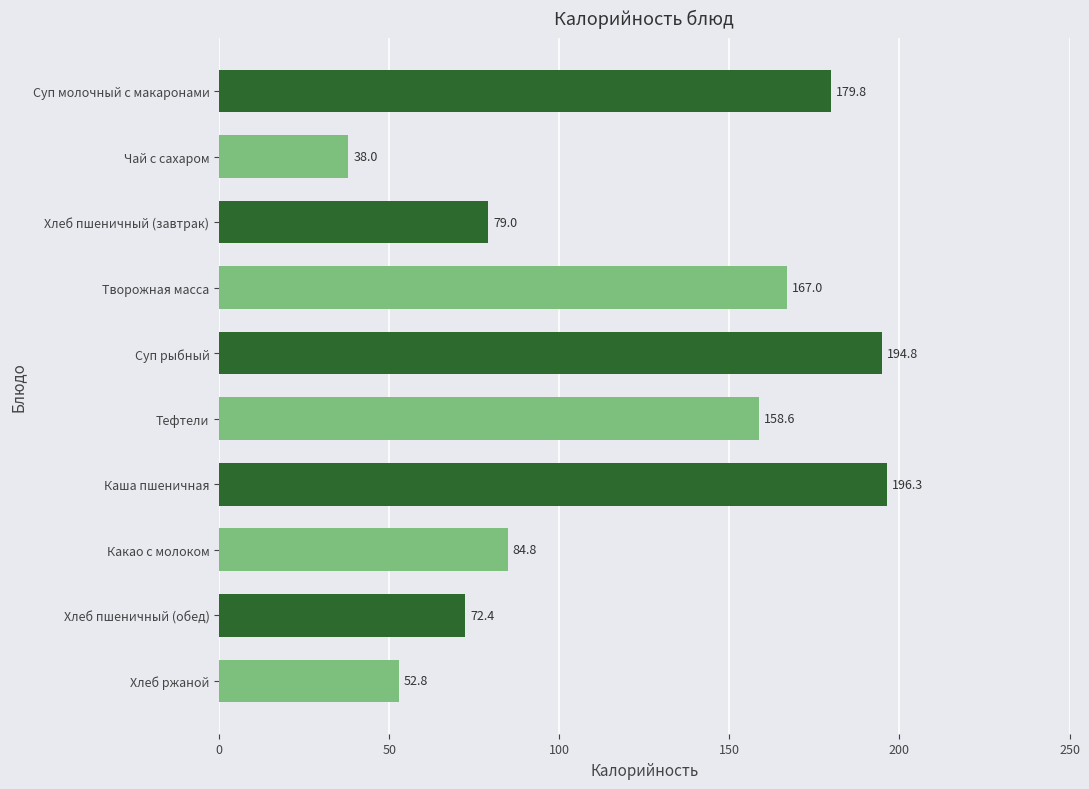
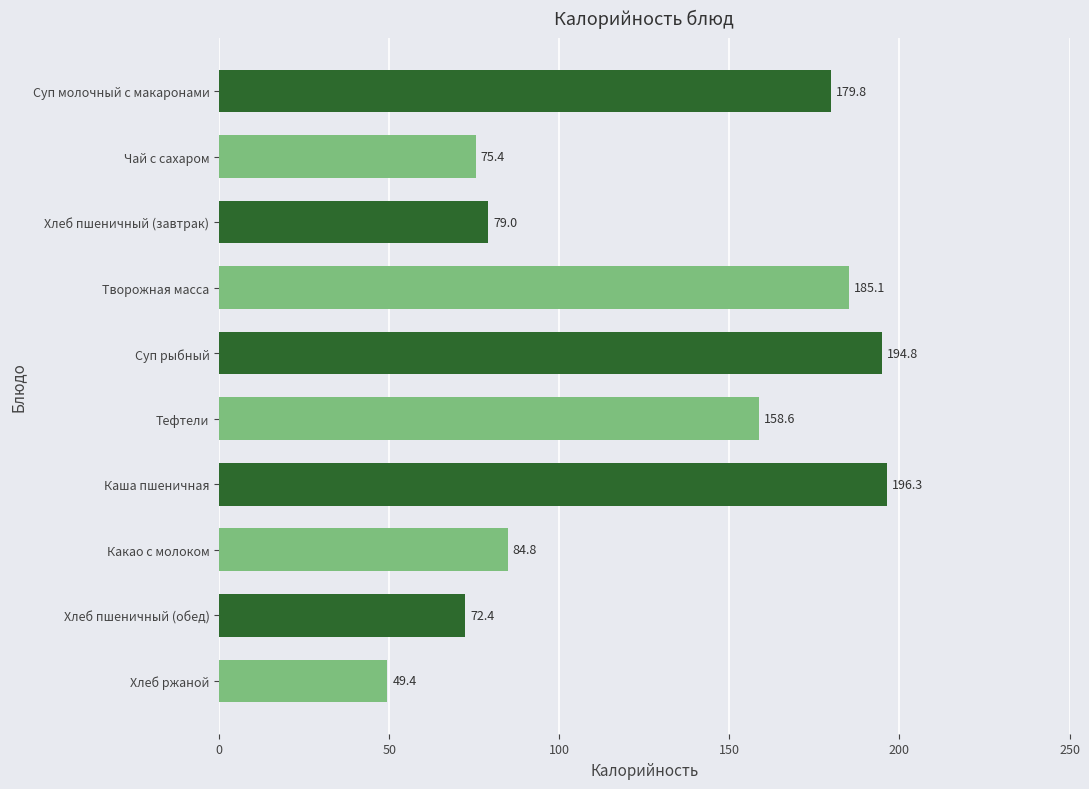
  {
    "Суп молочный с макаронами": 179.8,
-   "Чай с сахаром": 38.0,
+   "Чай с сахаром": 75.4,
    "Хлеб пшеничный (завтрак)": 79.0,
-   "Творожная масса": 167.0,
+   "Творожная масса": 185.1,
    "Суп рыбный": 194.8,
    "Тефтели": 158.6,
    "Каша пшеничная": 196.3,
    "Какао с молоком": 84.8,
    "Хлеб пшеничный (обед)": 72.4,
-   "Хлеб ржаной": 52.8
+   "Хлеб ржаной": 49.4
  }
